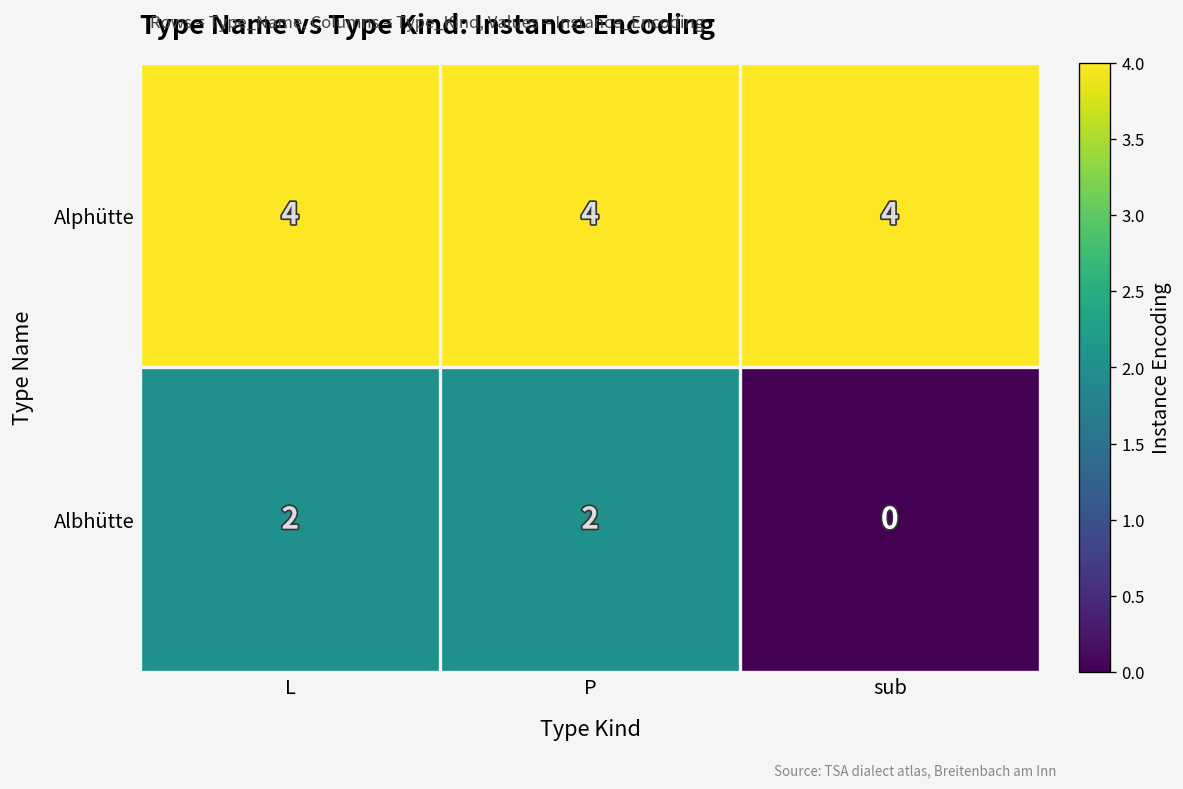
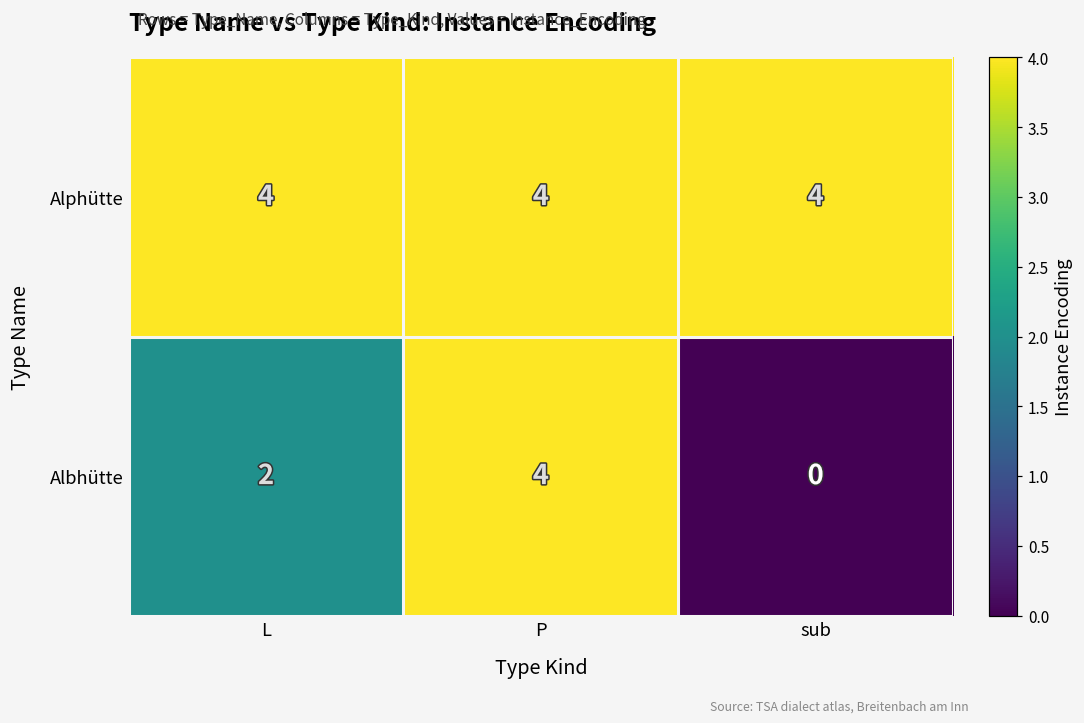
  {
    "Alphütte": {
      "L": 4,
      "P": 4,
      "sub": 4
    },
    "Albhütte": {
      "L": 2,
-     "P": 2,
+     "P": 4,
      "sub": 0
    }
  }
